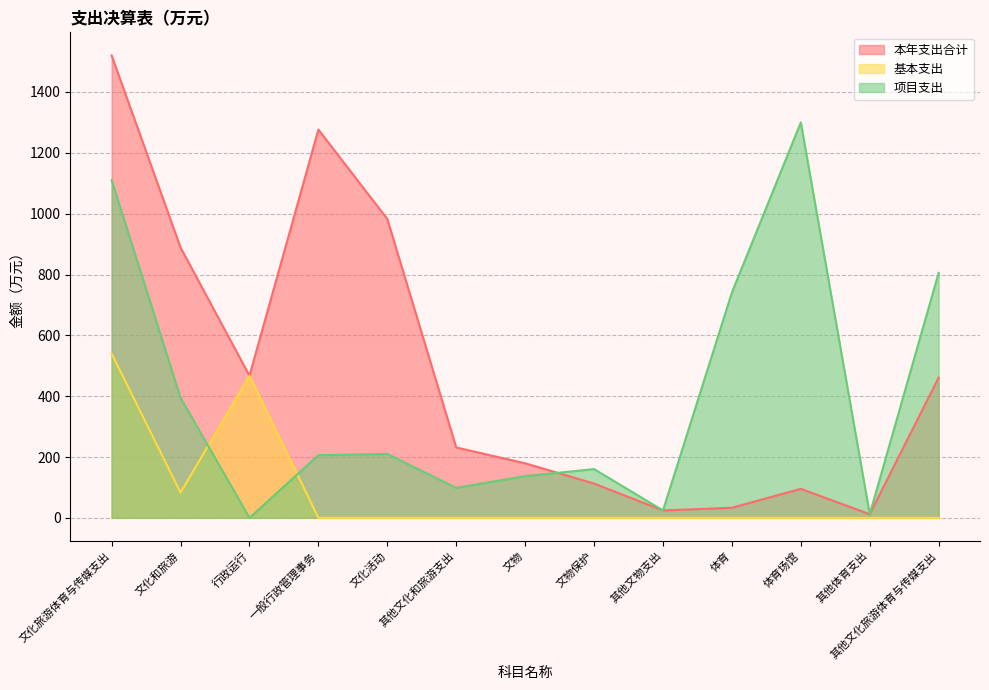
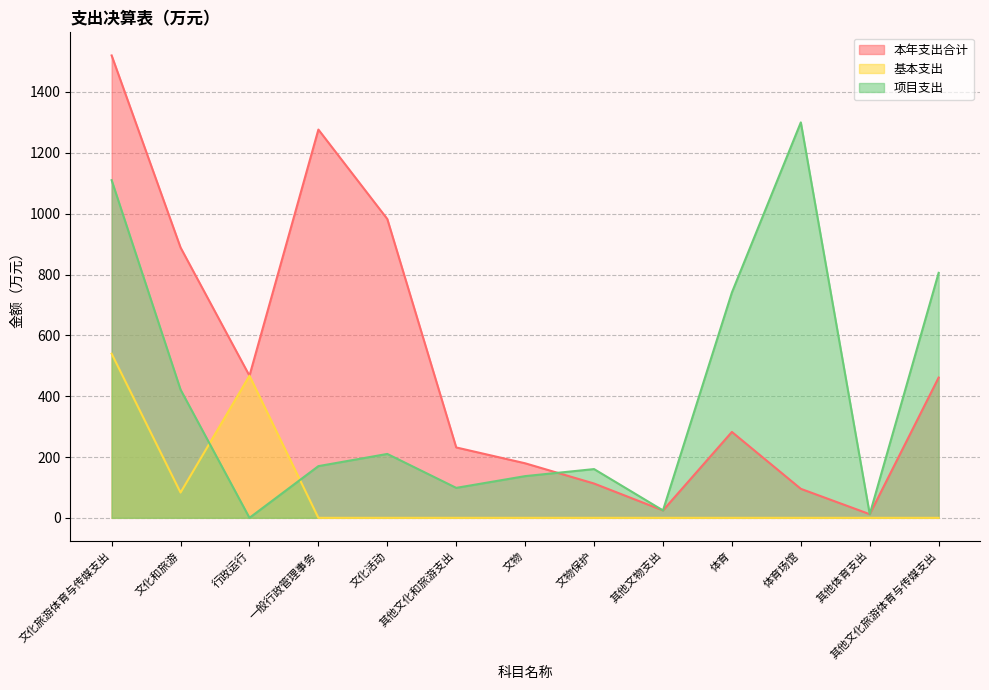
  {
    "本年支出合计": {
      "文化旅游体育与传媒支出": 1520,
      "文化和旅游": 890,
      "一般行政管理事务": 1280,
      "文化活动": 980,
      "其他文化和旅游支出": 230,
      "文物": 180,
      "文物保护": 110,
-     "体育": 30,
+     "体育": 280,
      "体育场馆": 100,
      "其他文化旅游体育与传媒支出": 460
    },
    "基本支出": {
      "文化旅游体育与传媒支出": 540,
      "文化和旅游": 80,
      "一般行政管理事务": 0,
      "文化活动": 0,
      "其他文化和旅游支出": 0,
      "文物": 0,
      "文物保护": 0,
      "其他文物支出": 0,
      "体育": 0,
      "体育场馆": 0,
      "其他体育支出": 0,
      "其他文化旅游体育与传媒支出": 0
    },
    "项目支出": {
      "文化旅游体育与传媒支出": 1110,
-     "文化和旅游": 390,
+     "文化和旅游": 420,
      "行政运行": 0,
-     "一般行政管理事务": 210,
+     "一般行政管理事务": 170,
      "文化活动": 210,
      "其他文化和旅游支出": 100,
      "文物": 140,
      "文物保护": 160,
      "体育": 740,
      "体育场馆": 1300,
      "其他文化旅游体育与传媒支出": 810
    }
  }
